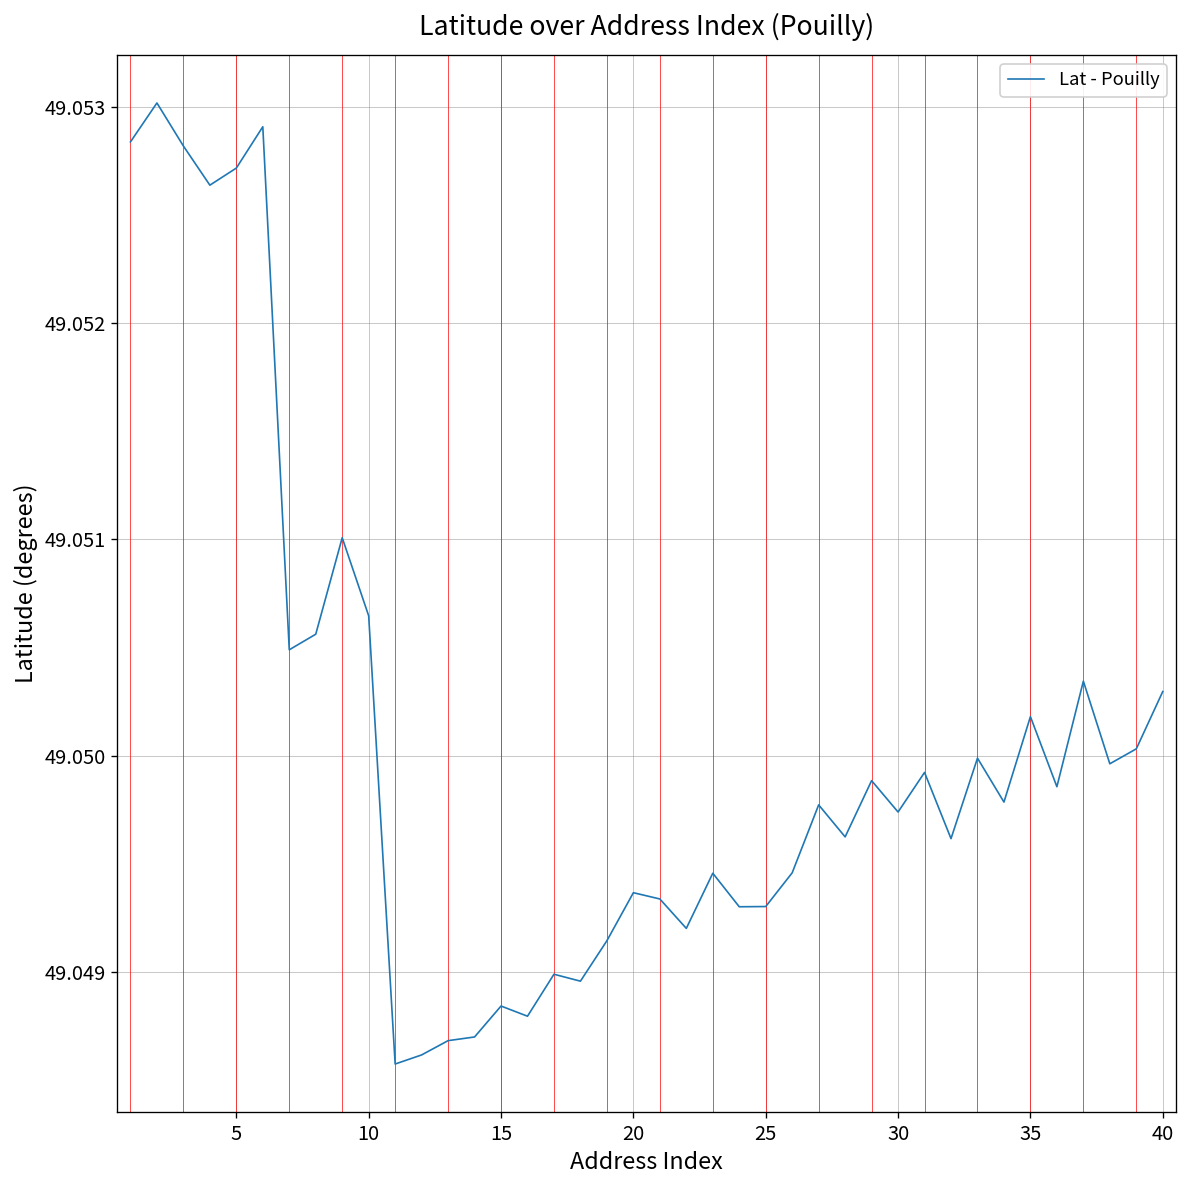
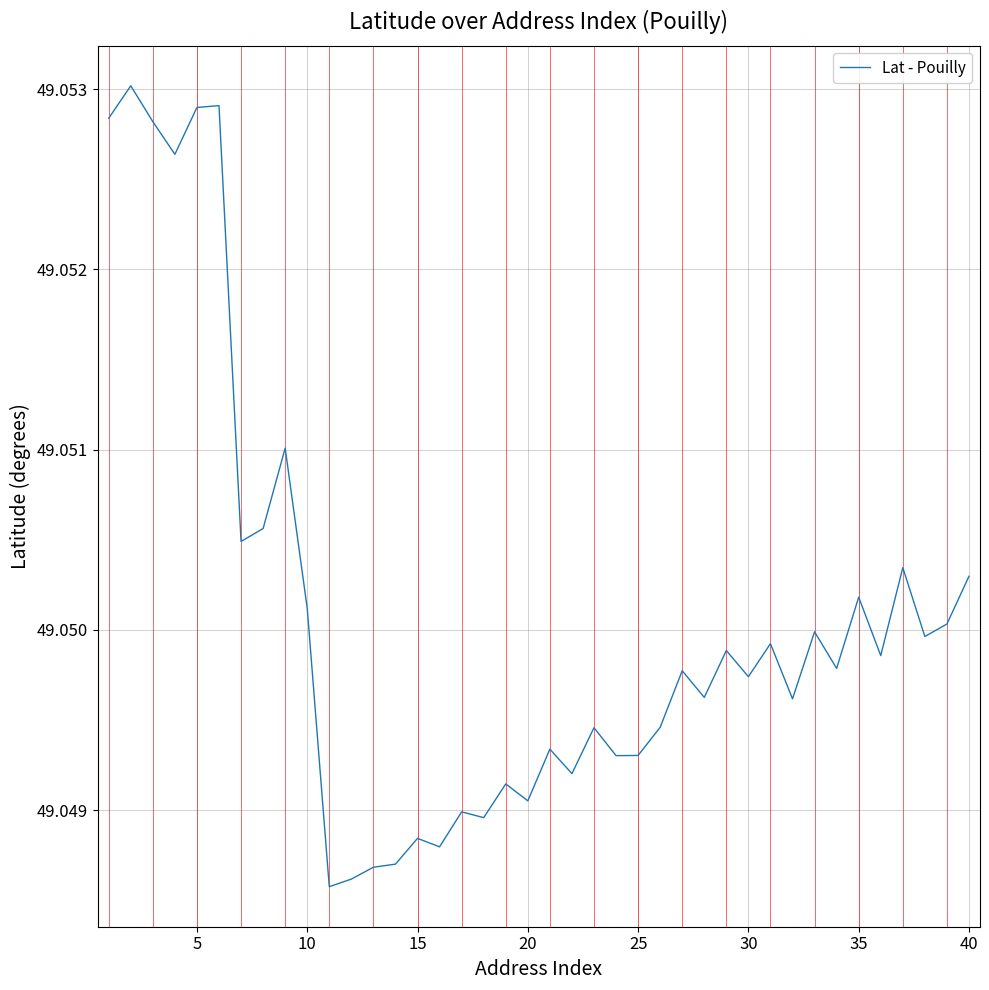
  {
-   "5": 49.05272,
-   "10": 49.05065,
+   "5": 49.05290,
+   "10": 49.05012,
    "15": 49.04884,
-   "20": 49.04937,
+   "20": 49.04905,
    "25": 49.04930,
    "30": 49.04974,
    "35": 49.05018,
    "40": 49.05030
  }
